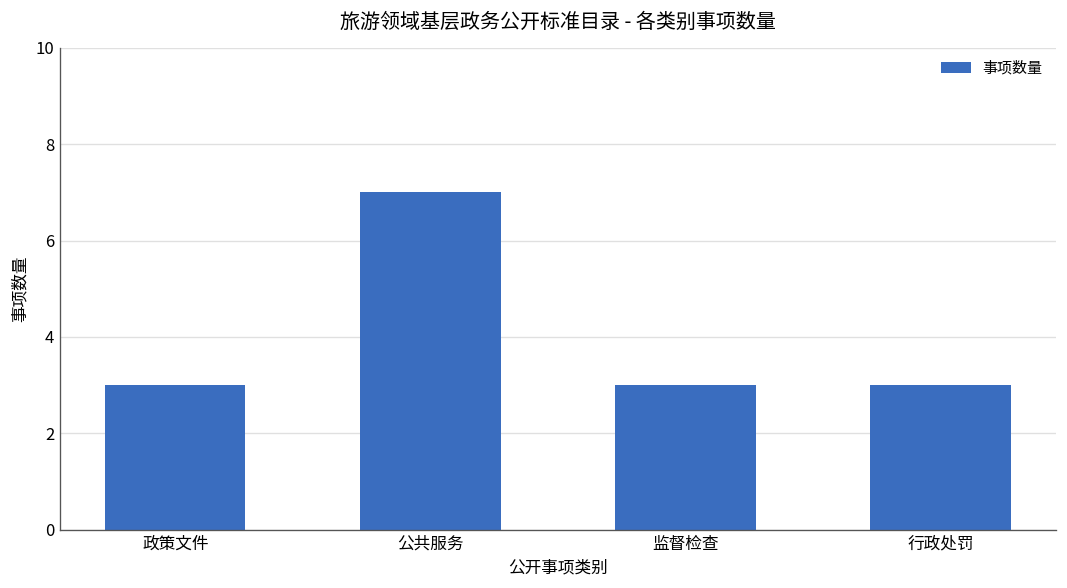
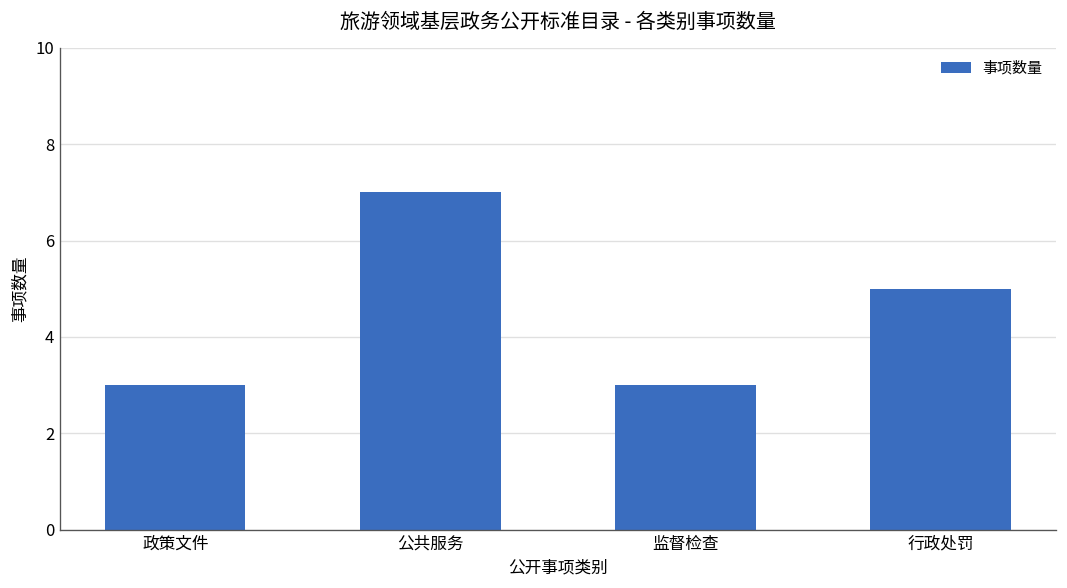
  {
    "政策文件": 3,
    "公共服务": 7,
    "监督检查": 3,
-   "行政处罚": 3
+   "行政处罚": 5
  }
